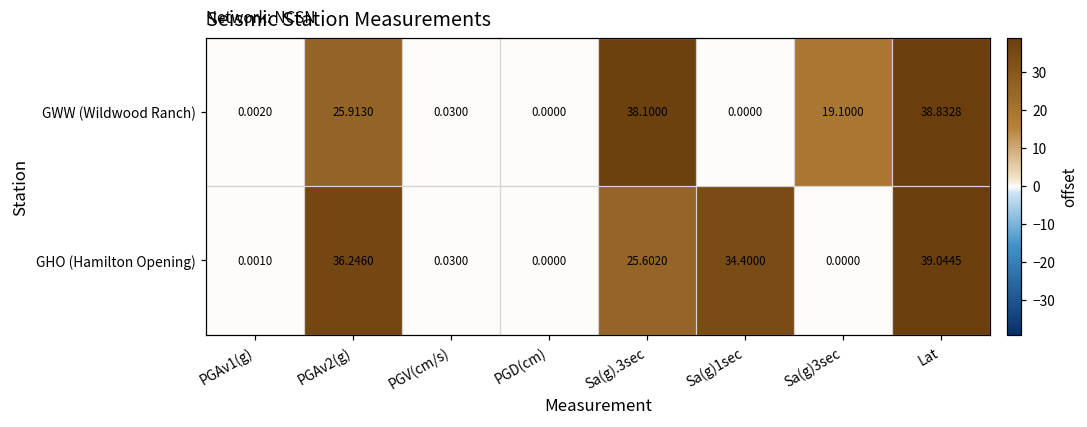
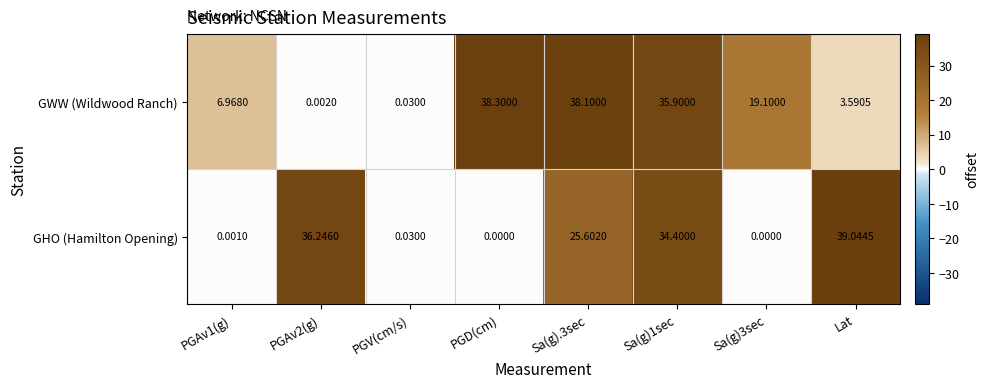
  {
    "GWW (Wildwood Ranch)": {
-     "PGAv1(g)": 0.0020,
-     "PGAv2(g)": 25.9130,
+     "PGAv1(g)": 6.9680,
+     "PGAv2(g)": 0.0020,
      "PGV(cm/s)": 0.0300,
-     "PGD(cm)": 0.0000,
+     "PGD(cm)": 38.3000,
      "Sa(g).3sec": 38.1000,
-     "Sa(g)1sec": 0.0000,
+     "Sa(g)1sec": 35.9000,
      "Sa(g)3sec": 19.1000,
-     "Lat": 38.8328
+     "Lat": 3.5905
    },
    "GHO (Hamilton Opening)": {
      "PGAv1(g)": 0.0010,
      "PGAv2(g)": 36.2460,
      "PGV(cm/s)": 0.0300,
      "PGD(cm)": 0.0000,
      "Sa(g).3sec": 25.6020,
      "Sa(g)1sec": 34.4000,
      "Sa(g)3sec": 0.0000,
      "Lat": 39.0445
    }
  }
